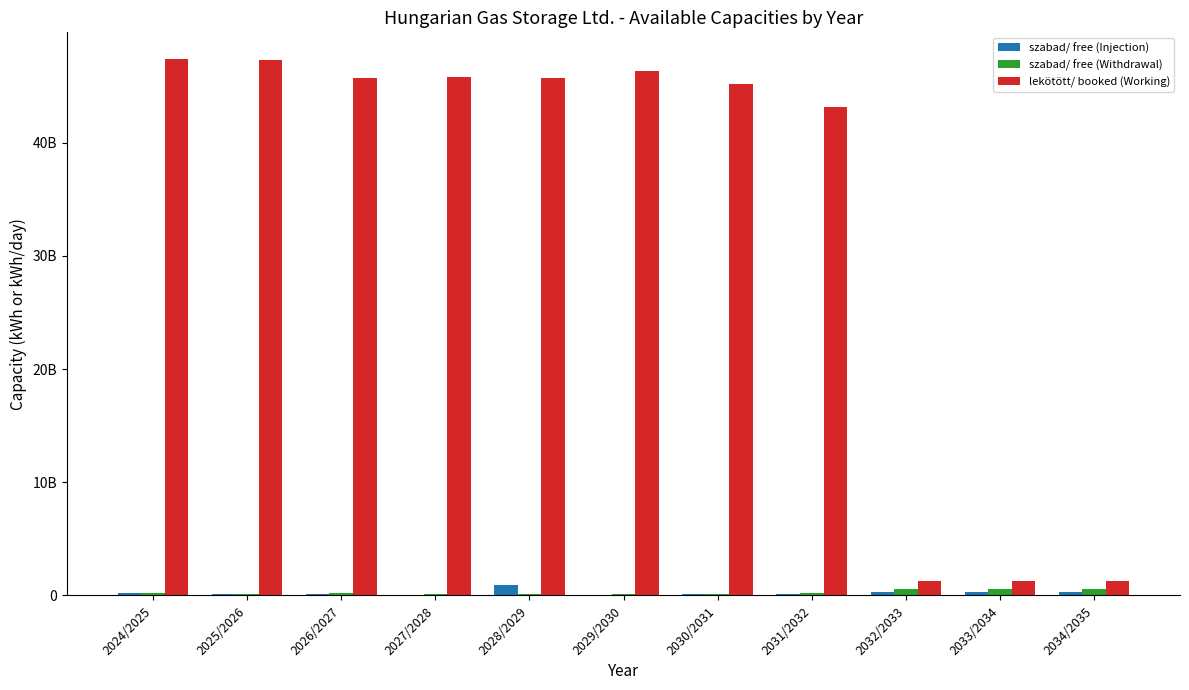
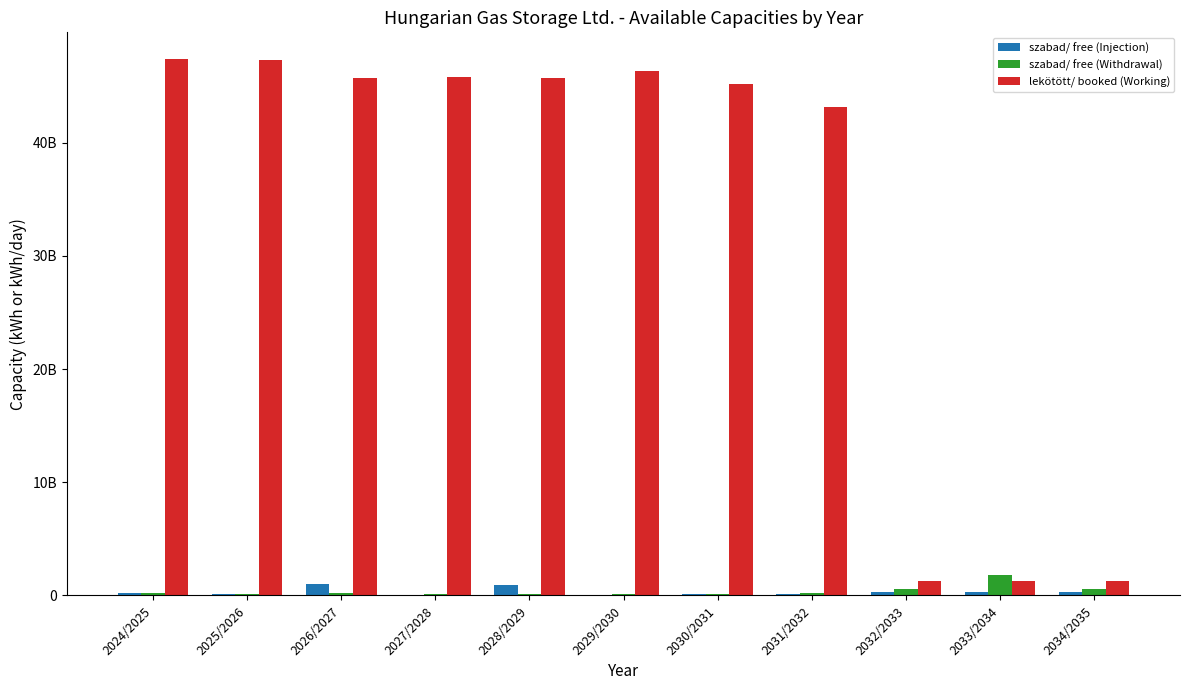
  {
    "szabad/ free (Injection)": {
-     "2026/2027": 200000000,
+     "2026/2027": 1000000000,
      "2028/2029": 1000000000,
      "2032/2033": 400000000,
      "2033/2034": 400000000,
      "2034/2035": 400000000
    },
    "szabad/ free (Withdrawal)": {
      "2032/2033": 500000000,
-     "2033/2034": 500000000,
+     "2033/2034": 1800000000,
      "2034/2035": 500000000
    },
    "lekötött/ booked (Working)": {
      "2024/2025": 47400000000,
      "2025/2026": 47300000000,
      "2026/2027": 45700000000,
      "2027/2028": 45800000000,
      "2028/2029": 45800000000,
      "2029/2030": 46400000000,
      "2030/2031": 45200000000,
      "2031/2032": 43200000000,
      "2032/2033": 1300000000,
      "2033/2034": 1300000000,
      "2034/2035": 1300000000
    }
  }
